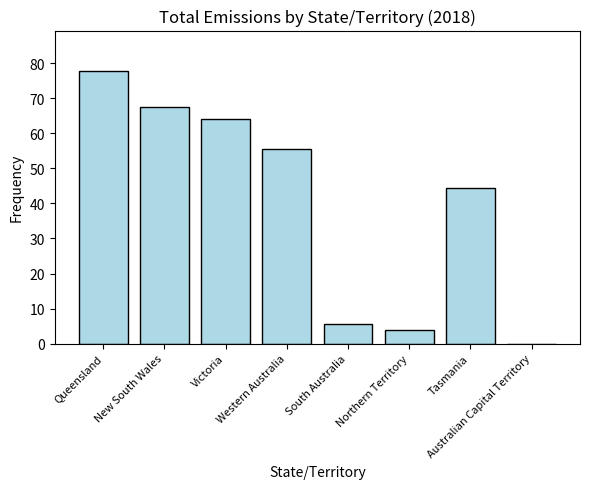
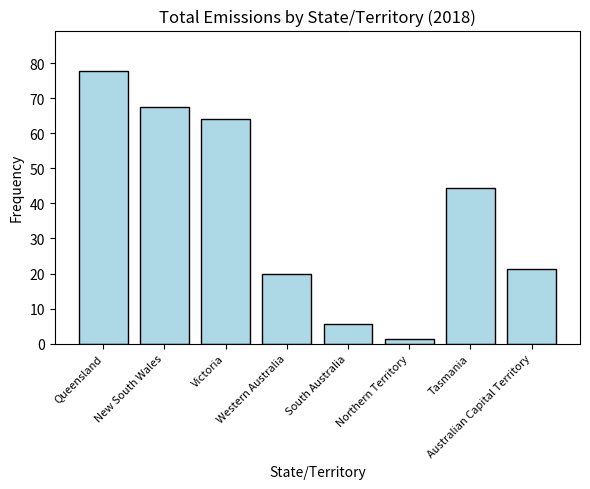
  {
    "Queensland": 78,
    "New South Wales": 67,
    "Victoria": 64,
-   "Western Australia": 56,
+   "Western Australia": 20,
    "South Australia": 6,
-   "Northern Territory": 4,
+   "Northern Territory": 1,
    "Tasmania": 44,
-   "Australian Capital Territory": 0
+   "Australian Capital Territory": 21
  }
